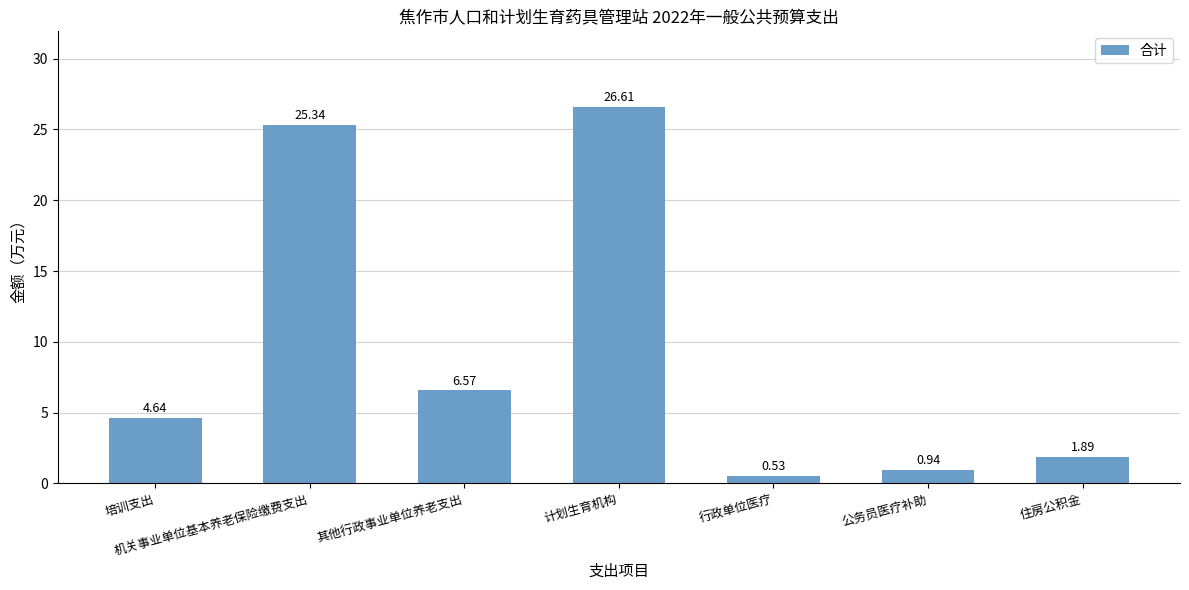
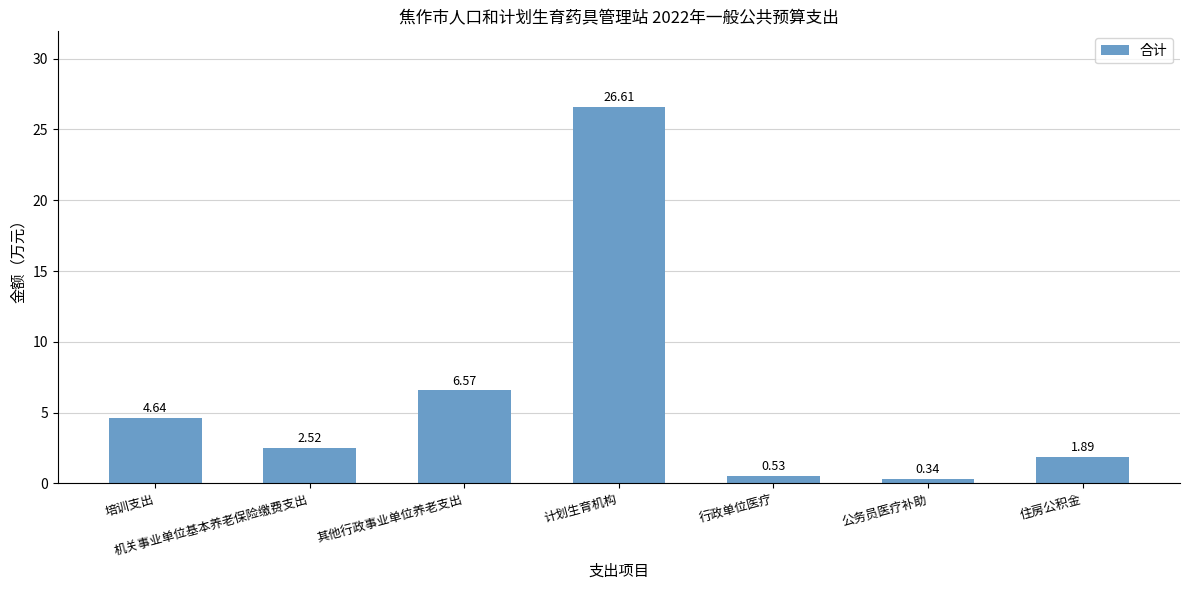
  {
    "培训支出": 4.64,
-   "机关事业单位基本养老保险缴费支出": 25.34,
+   "机关事业单位基本养老保险缴费支出": 2.52,
    "其他行政事业单位养老支出": 6.57,
    "计划生育机构": 26.61,
    "行政单位医疗": 0.53,
-   "公务员医疗补助": 0.94,
+   "公务员医疗补助": 0.34,
    "住房公积金": 1.89
  }
